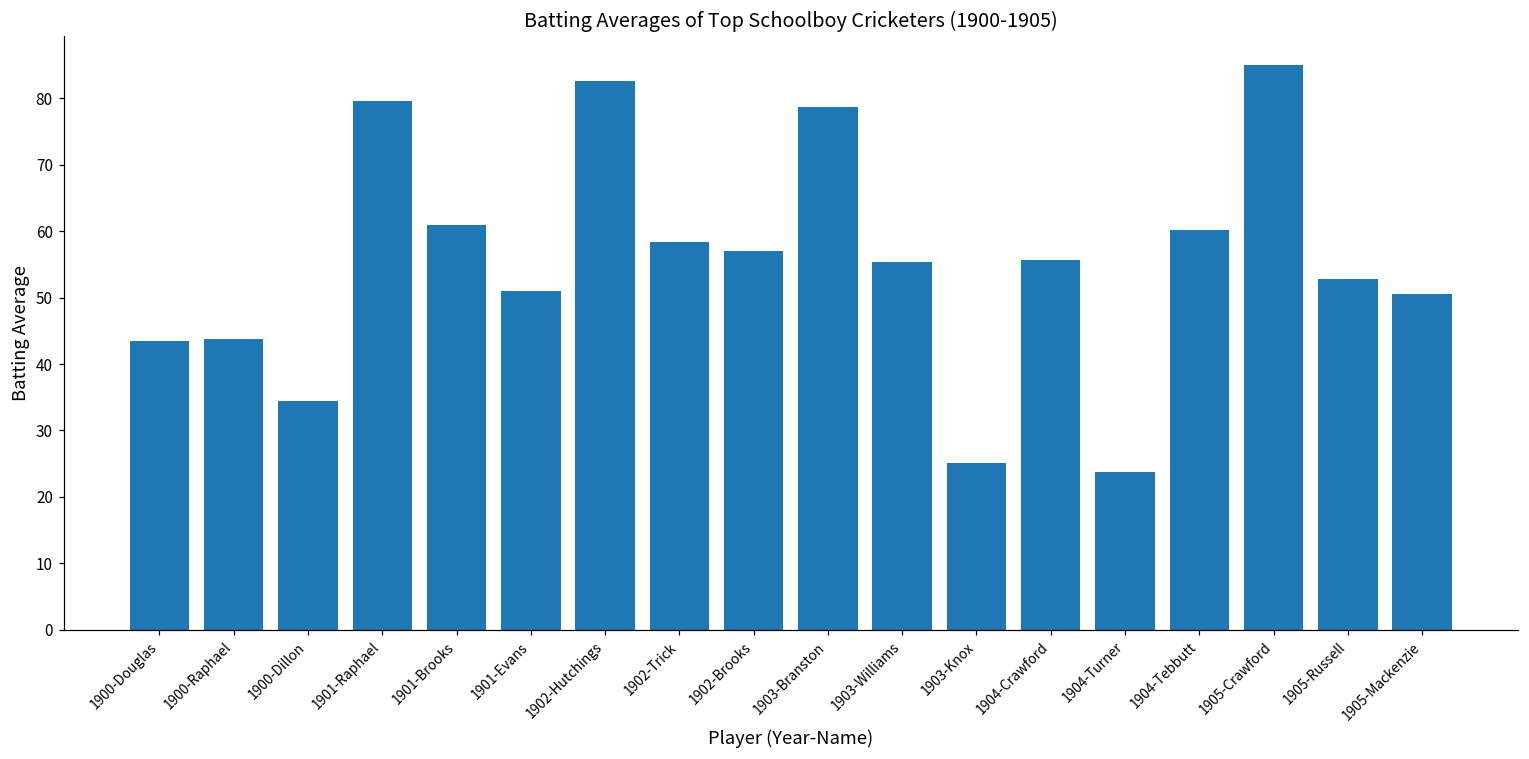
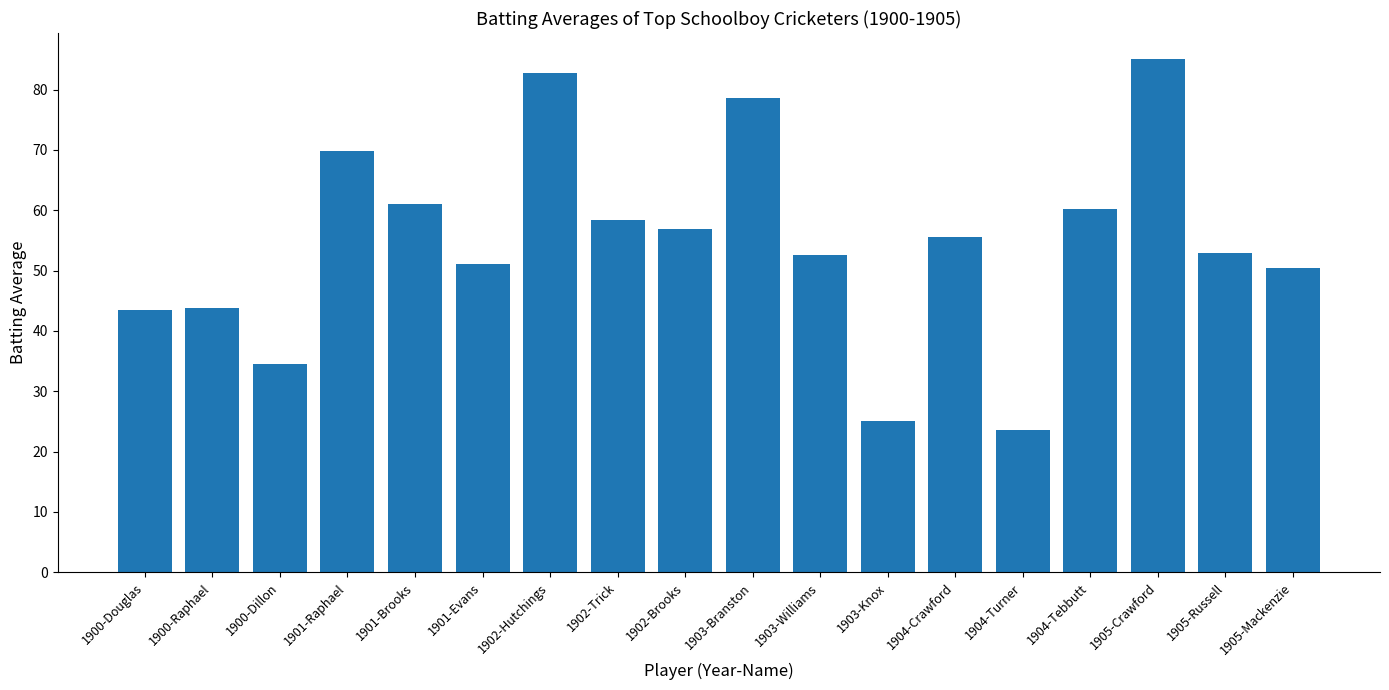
  {
    "1900-Douglas": 43,
    "1900-Raphael": 44,
    "1900-Dillon": 34,
-   "1901-Raphael": 80,
+   "1901-Raphael": 70,
    "1901-Brooks": 61,
    "1901-Evans": 51,
    "1902-Hutchings": 83,
    "1902-Trick": 58,
    "1902-Brooks": 57,
    "1903-Branston": 79,
-   "1903-Williams": 55,
+   "1903-Williams": 53,
    "1903-Knox": 25,
    "1904-Crawford": 56,
    "1904-Turner": 24,
    "1904-Tebbutt": 60,
    "1905-Crawford": 85,
    "1905-Russell": 53,
    "1905-Mackenzie": 51
  }
